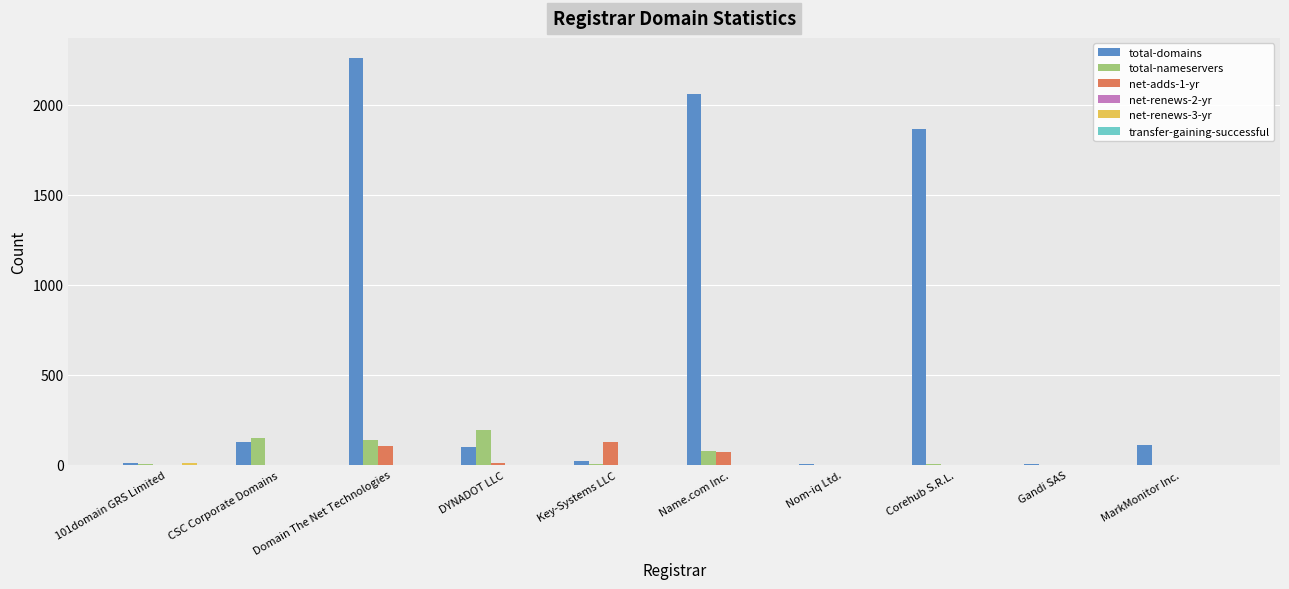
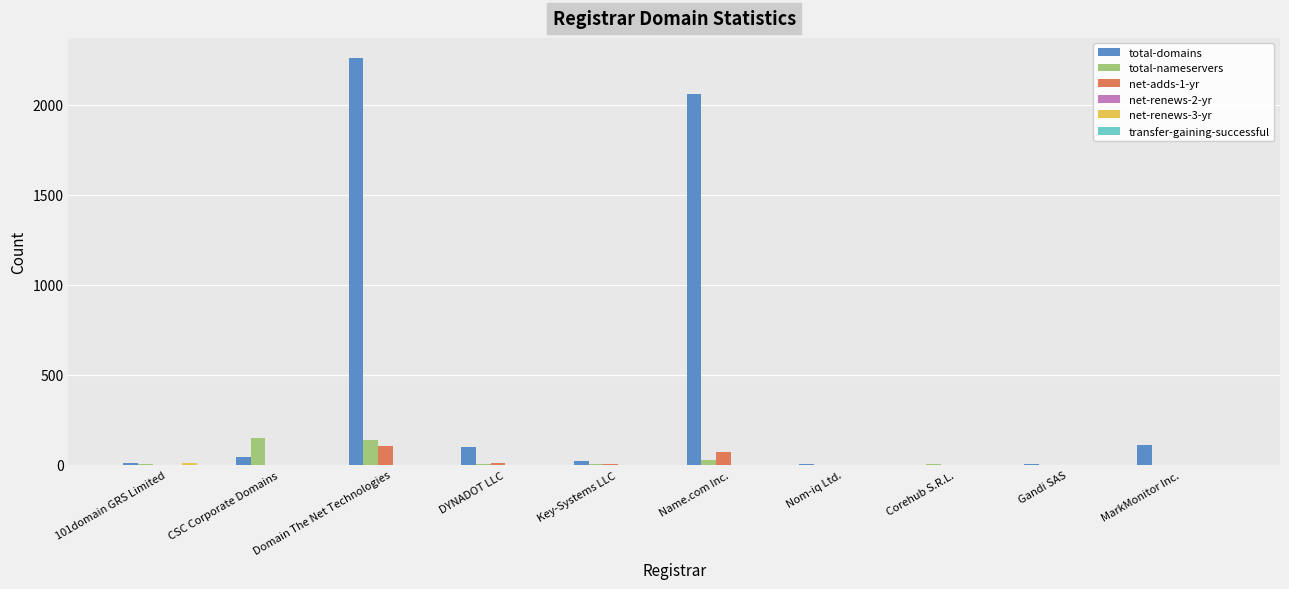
  {
    "total-domains": {
-     "CSC Corporate Domains": 130,
+     "CSC Corporate Domains": 50,
      "Domain The Net Technologies": 2260,
      "DYNADOT LLC": 100,
      "Key-Systems LLC": 20,
      "Name.com Inc.": 2060,
-     "Corehub S.R.L.": 1870,
+     "Corehub S.R.L.": 0,
      "MarkMonitor Inc.": 110
    },
    "total-nameservers": {
      "CSC Corporate Domains": 150,
      "Domain The Net Technologies": 140,
-     "DYNADOT LLC": 190,
-     "Name.com Inc.": 80,
+     "DYNADOT LLC": 10,
+     "Name.com Inc.": 30,
      "Nom-iq Ltd.": 0,
      "Gandi SAS": 0,
      "MarkMonitor Inc.": 0
    },
    "net-adds-1-yr": {
      "101domain GRS Limited": 0,
      "CSC Corporate Domains": 0,
      "Domain The Net Technologies": 110,
-     "Key-Systems LLC": 130,
+     "Key-Systems LLC": 0,
      "Name.com Inc.": 70,
      "Nom-iq Ltd.": 0,
      "Corehub S.R.L.": 0,
      "Gandi SAS": 0,
      "MarkMonitor Inc.": 0
    },
    "net-renews-2-yr": {
      "101domain GRS Limited": 0,
      "CSC Corporate Domains": 0,
      "Domain The Net Technologies": 0,
      "DYNADOT LLC": 0,
      "Key-Systems LLC": 0,
      "Name.com Inc.": 0,
      "Nom-iq Ltd.": 0,
      "Corehub S.R.L.": 0,
      "Gandi SAS": 0,
      "MarkMonitor Inc.": 0
    },
    "net-renews-3-yr": {
      "CSC Corporate Domains": 0,
      "Domain The Net Technologies": 0,
      "DYNADOT LLC": 0,
      "Key-Systems LLC": 0,
      "Name.com Inc.": 0,
      "Nom-iq Ltd.": 0,
      "Corehub S.R.L.": 0,
      "Gandi SAS": 0,
      "MarkMonitor Inc.": 0
    },
    "transfer-gaining-successful": {
      "101domain GRS Limited": 0,
      "CSC Corporate Domains": 0,
      "Domain The Net Technologies": 0,
      "DYNADOT LLC": 0,
      "Key-Systems LLC": 0,
      "Name.com Inc.": 0,
      "Nom-iq Ltd.": 0,
      "Corehub S.R.L.": 0,
      "MarkMonitor Inc.": 0
    }
  }
